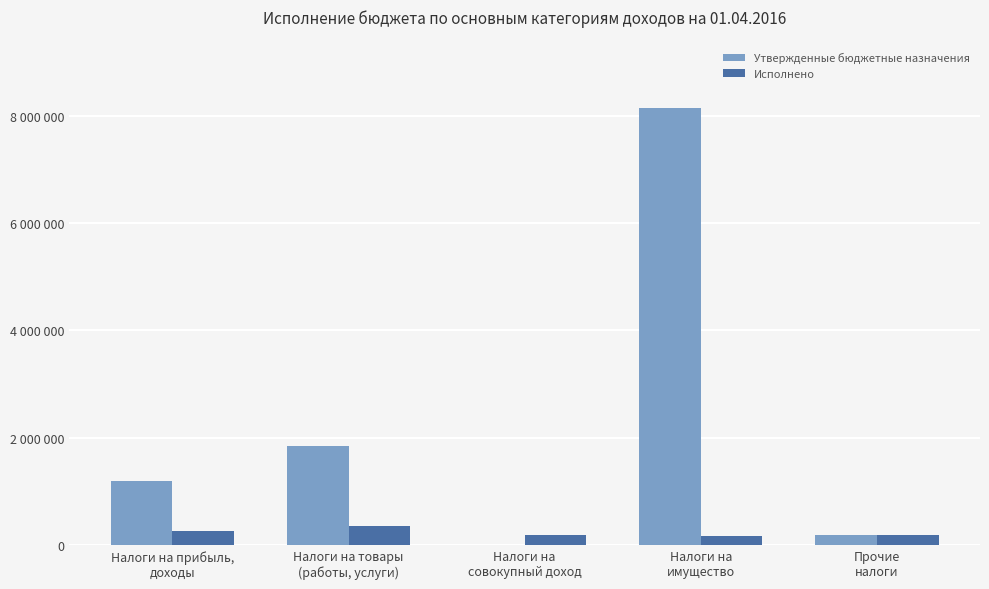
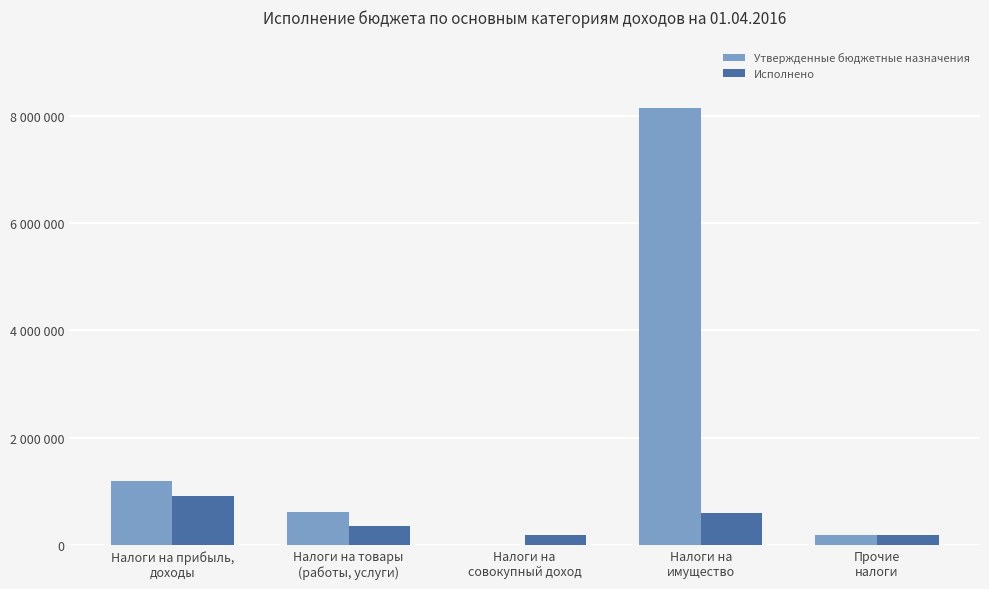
  {
    "Утвержденные бюджетные назначения": {
      "Налоги на прибыль, доходы": 1200000,
-     "Налоги на товары (работы, услуги)": 1900000,
+     "Налоги на товары (работы, услуги)": 600000,
      "Налоги на имущество": 8100000,
      "Прочие налоги": 200000
    },
    "Исполнено": {
-     "Налоги на прибыль, доходы": 300000,
+     "Налоги на прибыль, доходы": 900000,
      "Налоги на товары (работы, услуги)": 400000,
      "Налоги на совокупный доход": 200000,
-     "Налоги на имущество": 200000,
+     "Налоги на имущество": 600000,
      "Прочие налоги": 200000
    }
  }
